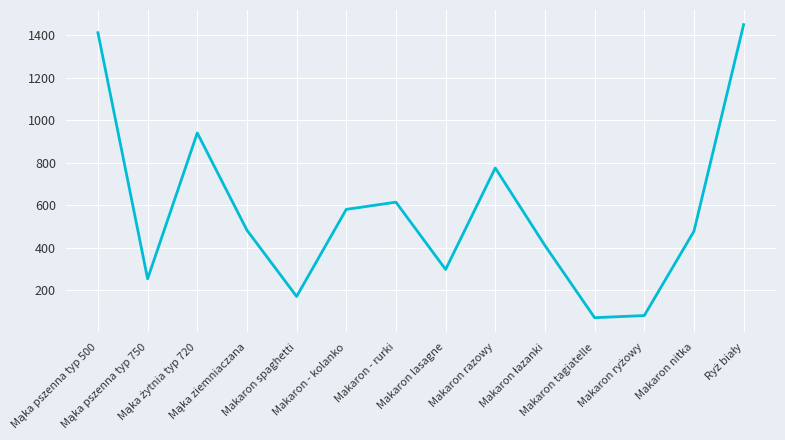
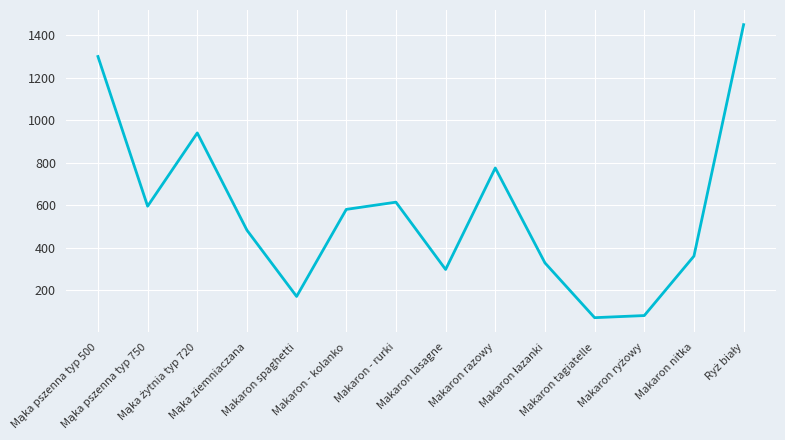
  {
-   "Mąka pszenna typ 500": 1410,
-   "Mąka pszenna typ 750": 250,
+   "Mąka pszenna typ 500": 1300,
+   "Mąka pszenna typ 750": 600,
    "Mąka żytnia typ 720": 940,
    "Mąka ziemniaczana": 480,
    "Makaron spaghetti": 170,
    "Makaron - kolanko": 580,
    "Makaron - rurki": 610,
    "Makaron lasagne": 300,
    "Makaron razowy": 780,
-   "Makaron łazanki": 410,
+   "Makaron łazanki": 330,
    "Makaron tagiatelle": 70,
    "Makaron ryżowy": 80,
-   "Makaron nitka": 480,
+   "Makaron nitka": 360,
    "Ryż biały": 1450
  }
